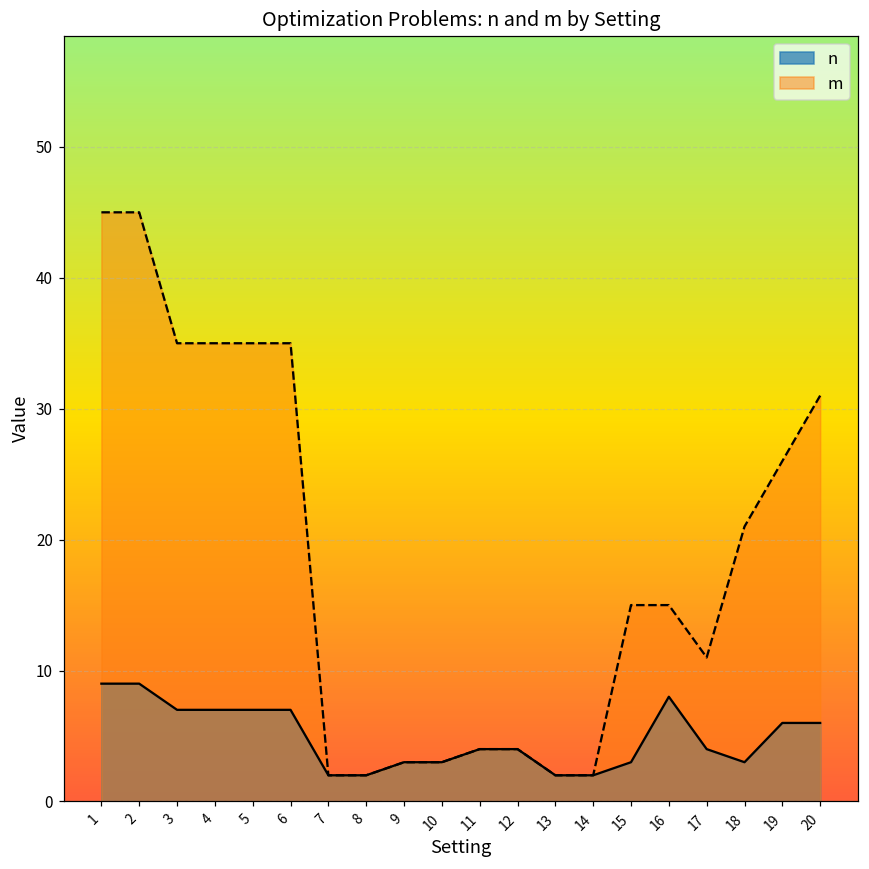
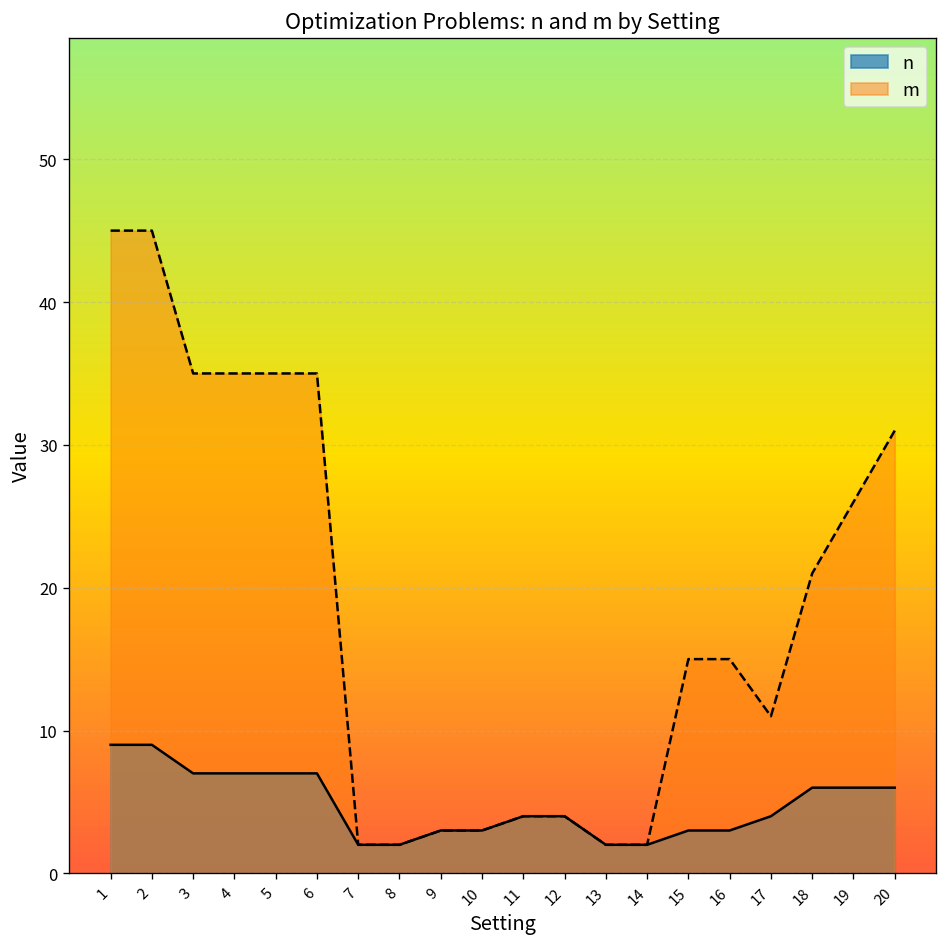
  {
    "n": {
      "1": 9,
      "2": 9,
      "3": 7,
      "4": 7,
      "5": 7,
      "6": 7,
      "15": 3,
-     "16": 8,
+     "16": 3,
      "17": 4,
-     "18": 3,
+     "18": 6,
      "19": 6,
      "20": 6
    },
    "m": {
      "1": 45,
      "2": 45,
      "3": 35,
      "4": 35,
      "5": 35,
      "6": 35,
      "15": 15,
      "16": 15,
      "17": 11,
      "18": 21,
      "19": 26,
      "20": 31
    }
  }
